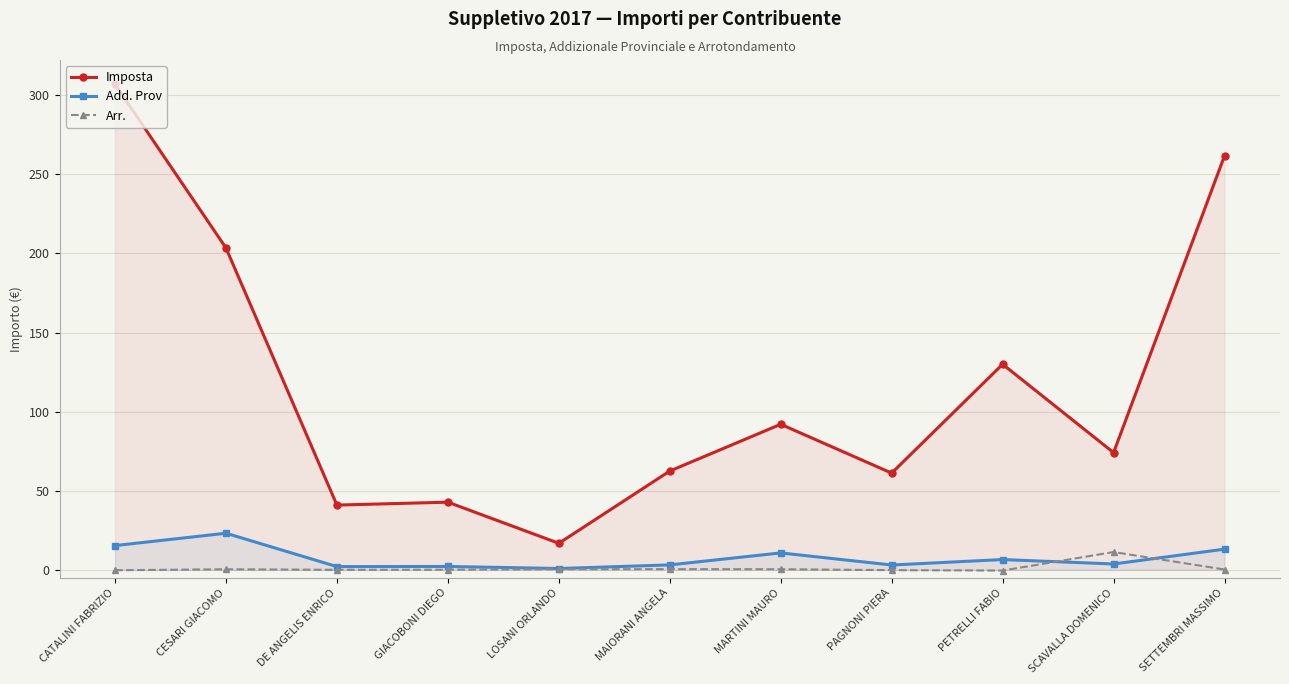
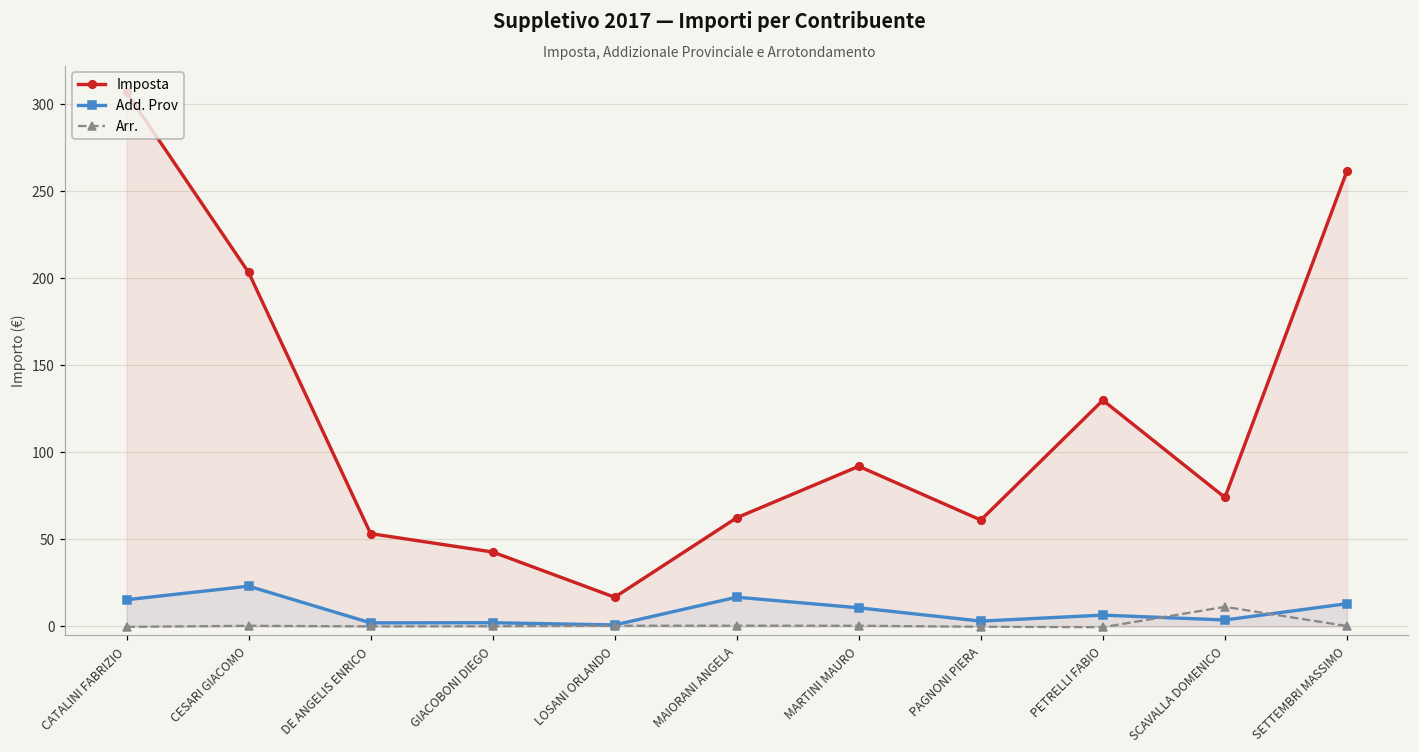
  {
    "Imposta": {
      "CESARI GIACOMO": 203,
-     "DE ANGELIS ENRICO": 41,
+     "DE ANGELIS ENRICO": 53,
      "GIACOBONI DIEGO": 43,
      "LOSANI ORLANDO": 17,
      "MAIORANI ANGELA": 62,
      "MARTINI MAURO": 92,
      "PAGNONI PIERA": 61,
      "PETRELLI FABIO": 130,
      "SCAVALLA DOMENICO": 74,
      "SETTEMBRI MASSIMO": 262
    },
    "Add. Prov": {
      "CATALINI FABRIZIO": 15,
      "CESARI GIACOMO": 23,
      "DE ANGELIS ENRICO": 2,
      "GIACOBONI DIEGO": 2,
-     "MAIORANI ANGELA": 3,
+     "MAIORANI ANGELA": 17,
      "MARTINI MAURO": 11,
      "PAGNONI PIERA": 3,
      "PETRELLI FABIO": 7,
      "SCAVALLA DOMENICO": 4,
      "SETTEMBRI MASSIMO": 13
    },
    "Arr.": {
      "CATALINI FABRIZIO": 0,
      "CESARI GIACOMO": 0,
      "DE ANGELIS ENRICO": 0,
      "GIACOBONI DIEGO": 0,
      "MAIORANI ANGELA": 0,
      "MARTINI MAURO": 0,
      "PAGNONI PIERA": 0,
      "PETRELLI FABIO": 0,
      "SCAVALLA DOMENICO": 11,
      "SETTEMBRI MASSIMO": 0
    }
  }
